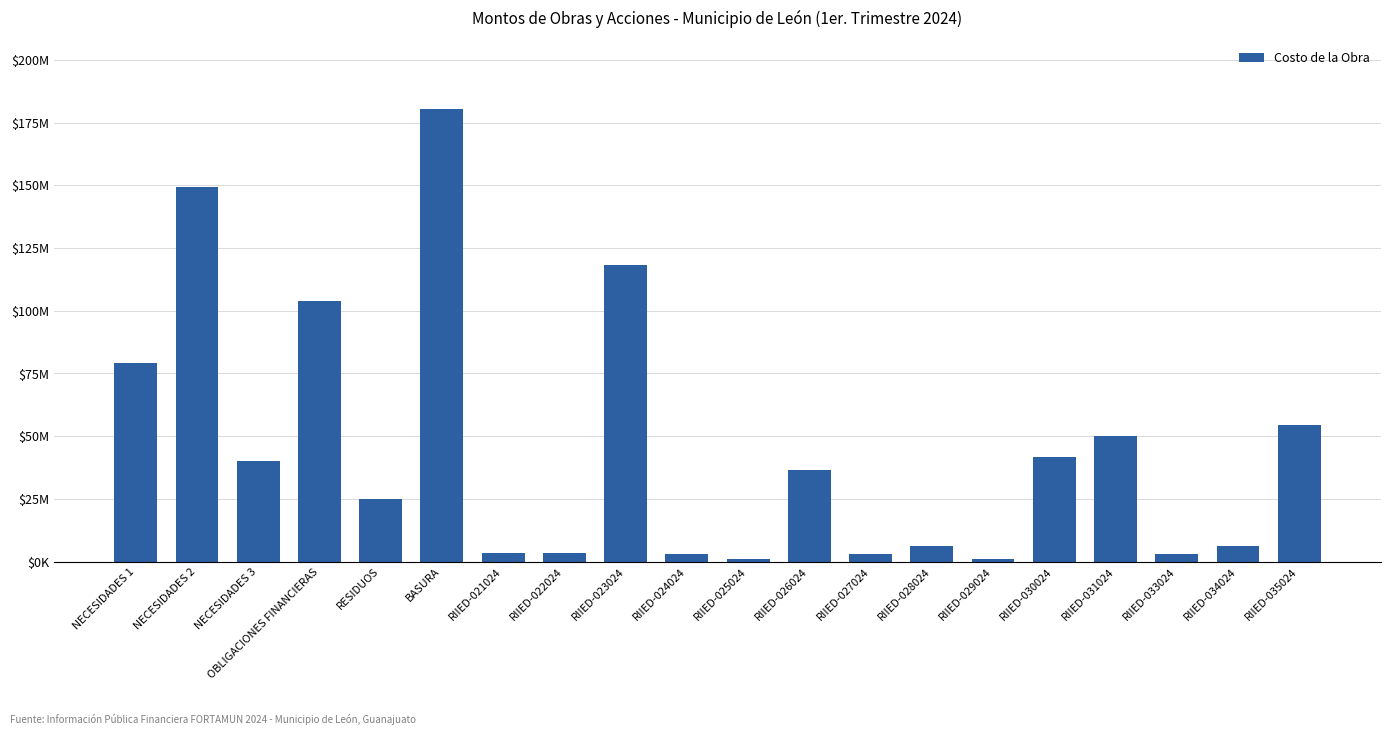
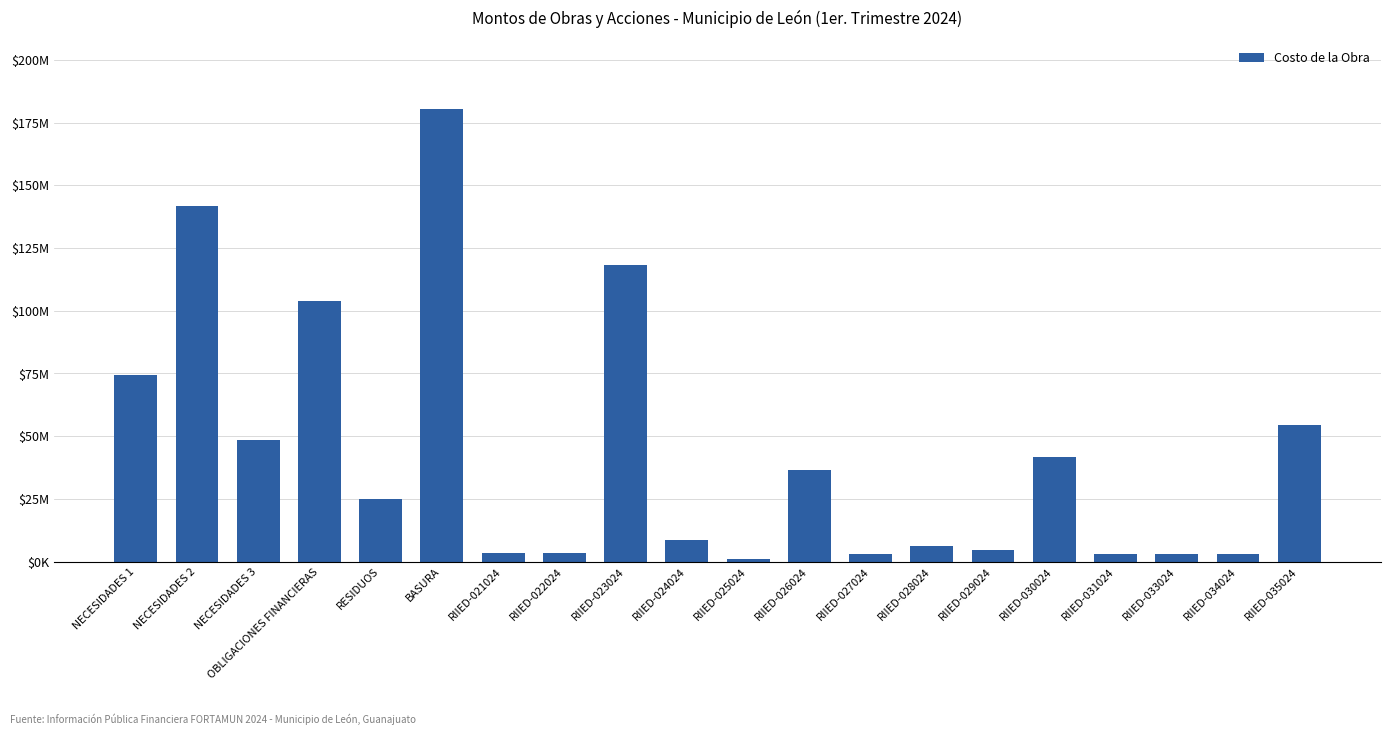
  {
-   "NECESIDADES 1": "$79000000",
-   "NECESIDADES 2": "$149000000",
-   "NECESIDADES 3": "$40000000",
+   "NECESIDADES 1": "$74000000",
+   "NECESIDADES 2": "$142000000",
+   "NECESIDADES 3": "$48000000",
    "OBLIGACIONES FINANCIERAS": "$104000000",
    "RESIDUOS": "$25000000",
    "BASURA": "$181000000",
    "RIIED-021024": "$3000000",
    "RIIED-022024": "$3000000",
    "RIIED-023024": "$118000000",
-   "RIIED-024024": "$3000000",
+   "RIIED-024024": "$9000000",
    "RIIED-026024": "$37000000",
    "RIIED-027024": "$3000000",
    "RIIED-028024": "$6000000",
-   "RIIED-029024": "$1000000",
+   "RIIED-029024": "$5000000",
    "RIIED-030024": "$42000000",
-   "RIIED-031024": "$50000000",
+   "RIIED-031024": "$3000000",
    "RIIED-033024": "$3000000",
-   "RIIED-034024": "$6000000",
+   "RIIED-034024": "$3000000",
    "RIIED-035024": "$55000000"
  }
